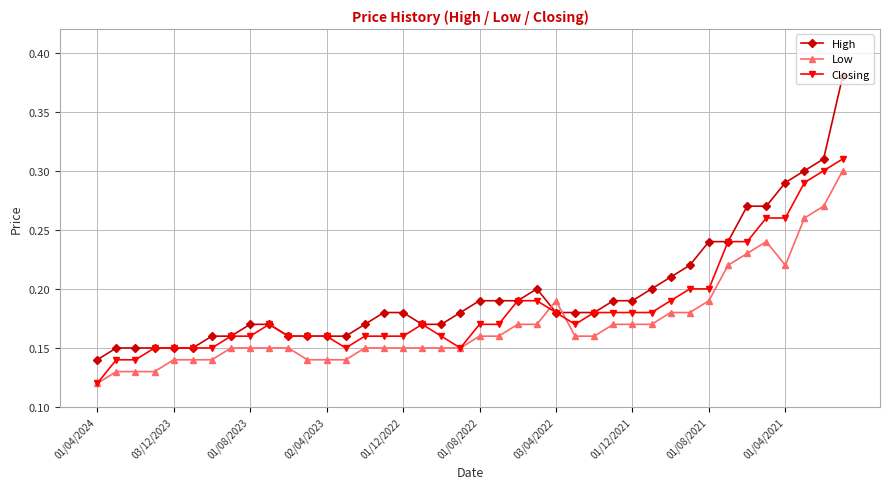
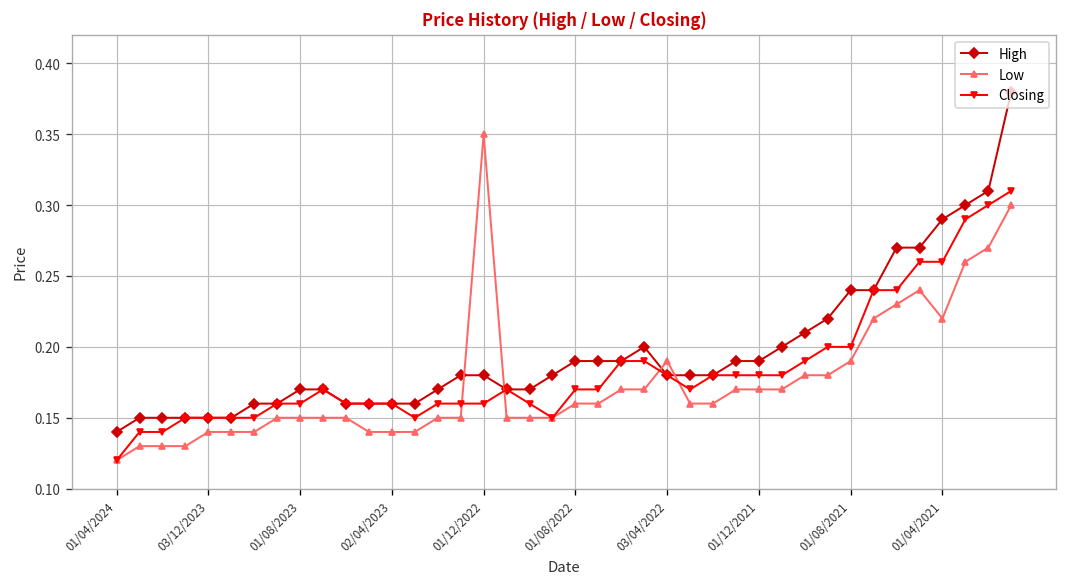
  {
    "Low": {
      "03/12/2023": 0.14,
      "01/08/2023": 0.15,
      "02/04/2023": 0.14,
-     "01/12/2022": 0.15,
+     "01/12/2022": 0.35,
      "01/08/2022": 0.16,
      "03/04/2022": 0.19,
      "01/12/2021": 0.17,
      "01/08/2021": 0.19,
      "01/04/2021": 0.22
    }
  }
